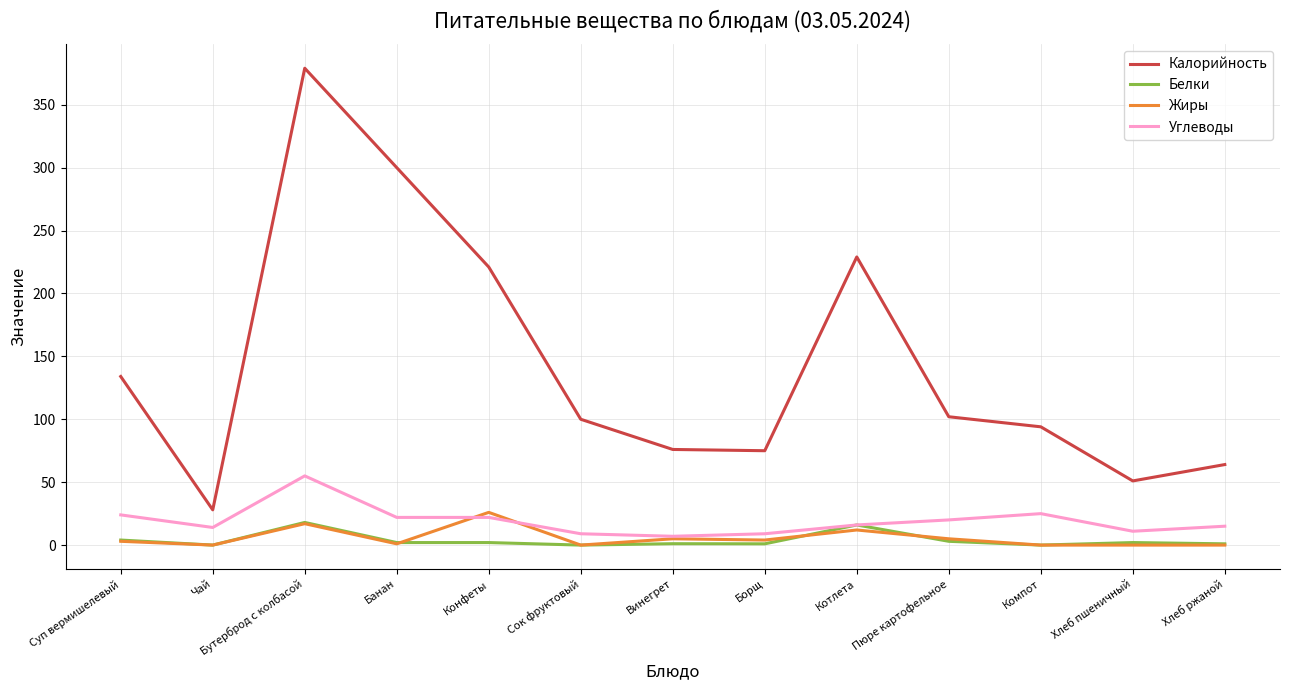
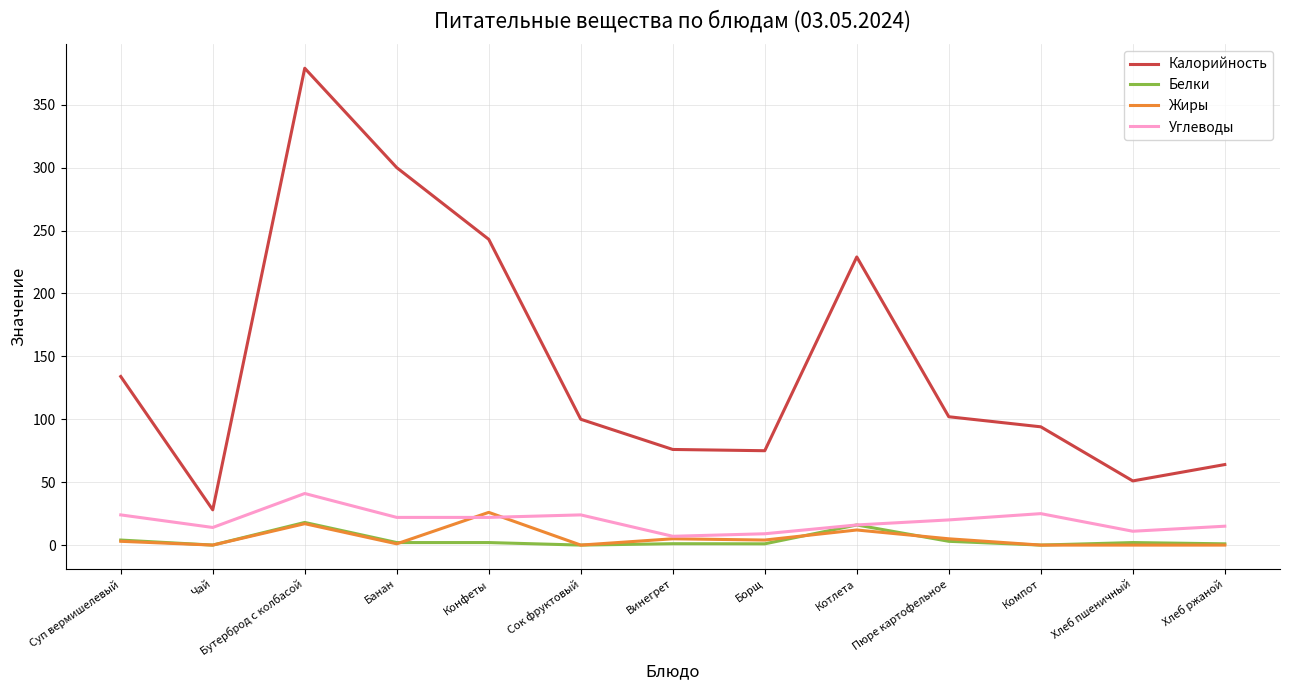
  {
    "Калорийность": {
      "Суп вермишелевый": 134,
      "Чай": 28,
      "Бутерброд с колбасой": 379,
      "Банан": 300,
-     "Конфеты": 221,
+     "Конфеты": 243,
      "Сок фруктовый": 100,
      "Винегрет": 76,
      "Борщ": 75,
      "Котлета": 229,
      "Пюре картофельное": 102,
      "Компот": 94,
      "Хлеб пшеничный": 51,
      "Хлеб ржаной": 64
    },
    "Белки": {
      "Конфеты": 2,
      "Винегрет": 1,
      "Борщ": 1
    },
    "Жиры": {
      "Конфеты": 26,
      "Борщ": 4,
      "Котлета": 12
    },
    "Углеводы": {
      "Суп вермишелевый": 24,
      "Чай": 14,
-     "Бутерброд с колбасой": 55,
+     "Бутерброд с колбасой": 41,
      "Банан": 22,
      "Конфеты": 22,
-     "Сок фруктовый": 9,
+     "Сок фруктовый": 24,
      "Борщ": 9,
      "Пюре картофельное": 20,
      "Компот": 25,
      "Хлеб пшеничный": 11,
      "Хлеб ржаной": 15
    }
  }
